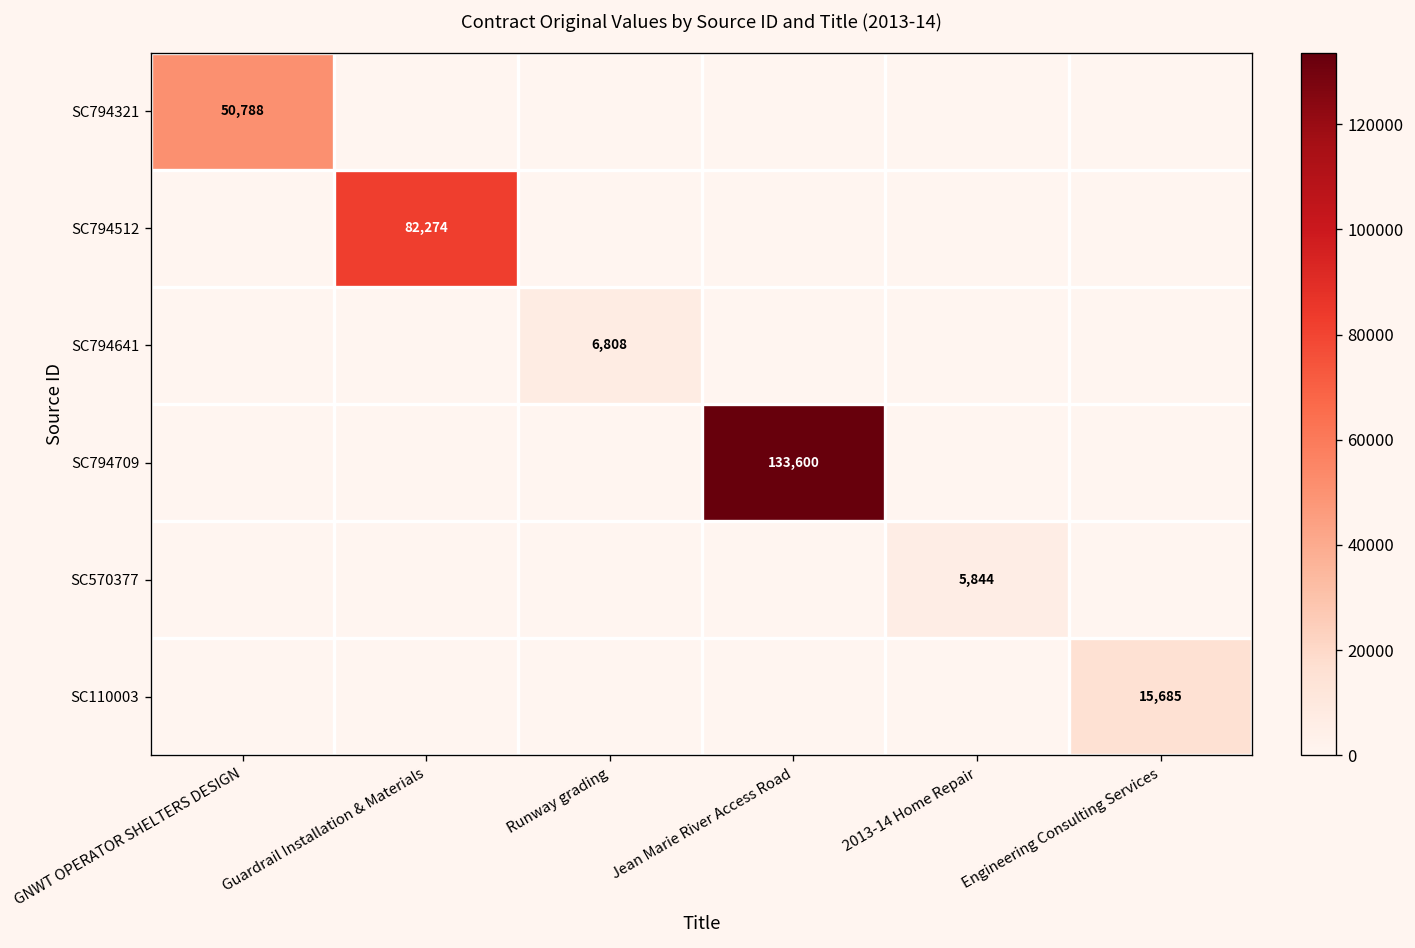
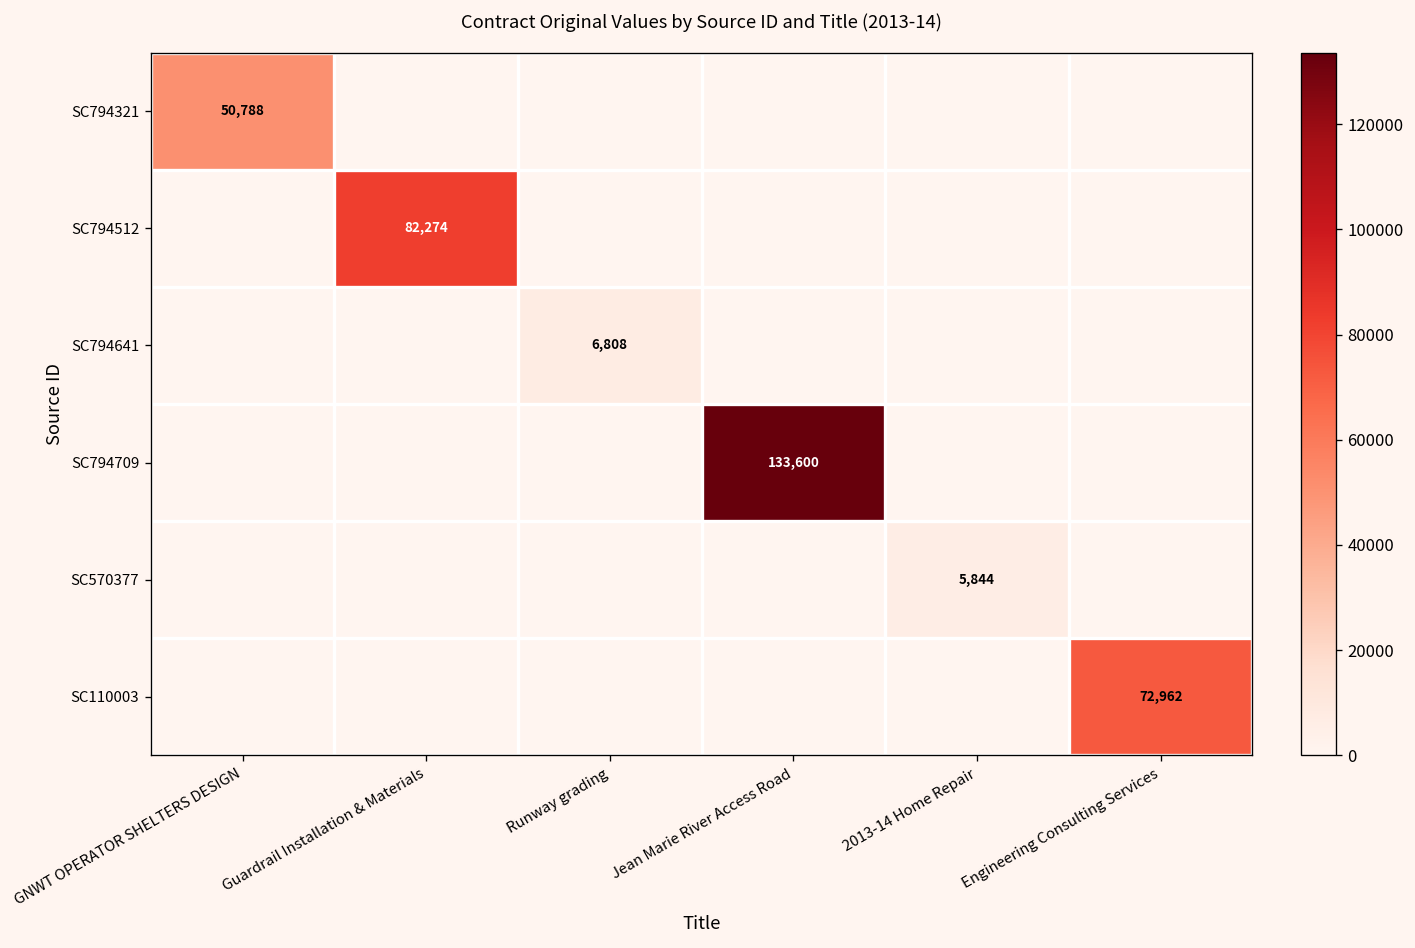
  {
    "SC794321": {
      "GNWT OPERATOR SHELTERS DESIGN": "50,788"
    },
    "SC794512": {
      "Guardrail Installation & Materials": "82,274"
    },
    "SC794641": {
      "Runway grading": "6,808"
    },
    "SC794709": {
      "Jean Marie River Access Road": "133,600"
    },
    "SC570377": {
      "2013-14 Home Repair": "5,844"
    },
    "SC110003": {
-     "Engineering Consulting Services": "15,685"
+     "Engineering Consulting Services": "72,962"
    }
  }
